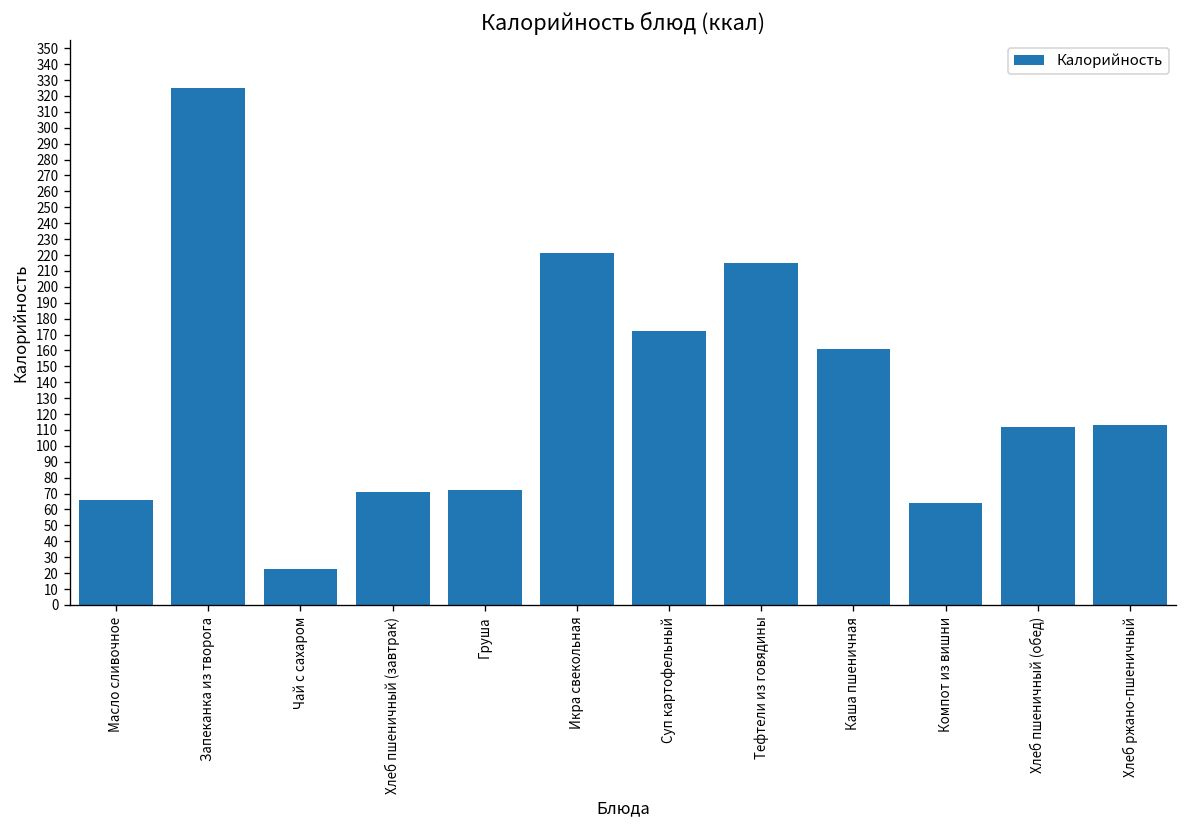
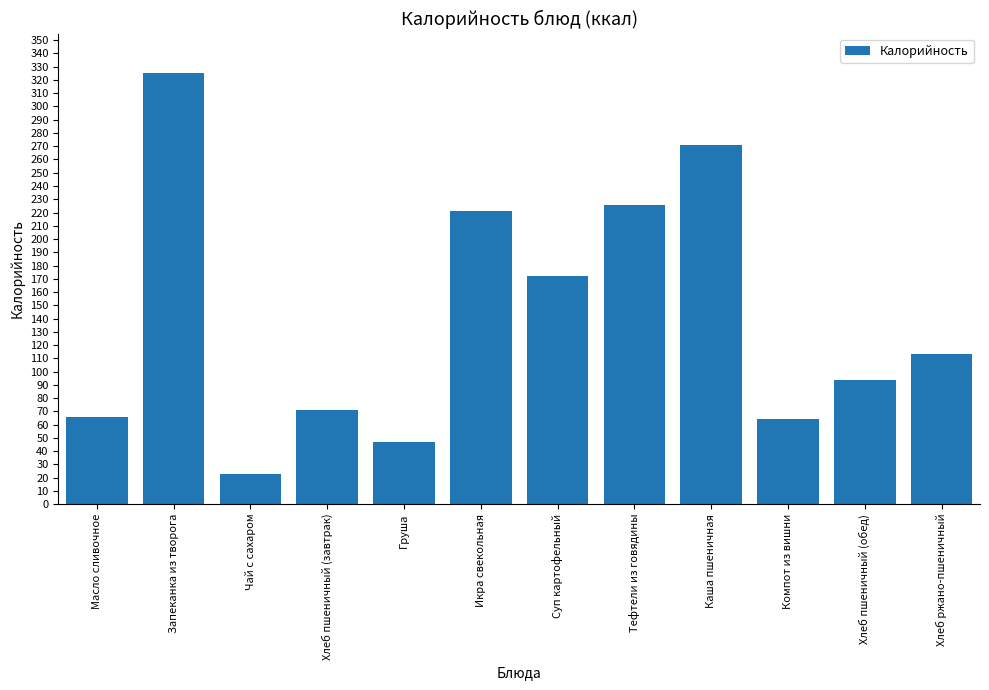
  {
    "Масло сливочное": 66,
    "Запеканка из творога": 325,
    "Чай с сахаром": 23,
    "Хлеб пшеничный (завтрак)": 71,
-   "Груша": 72,
+   "Груша": 47,
    "Икра свекольная": 221,
    "Суп картофельный": 172,
-   "Тефтели из говядины": 215,
-   "Каша пшеничная": 161,
+   "Тефтели из говядины": 226,
+   "Каша пшеничная": 271,
    "Компот из вишни": 64,
-   "Хлеб пшеничный (обед)": 112,
+   "Хлеб пшеничный (обед)": 94,
    "Хлеб ржано-пшеничный": 113
  }
